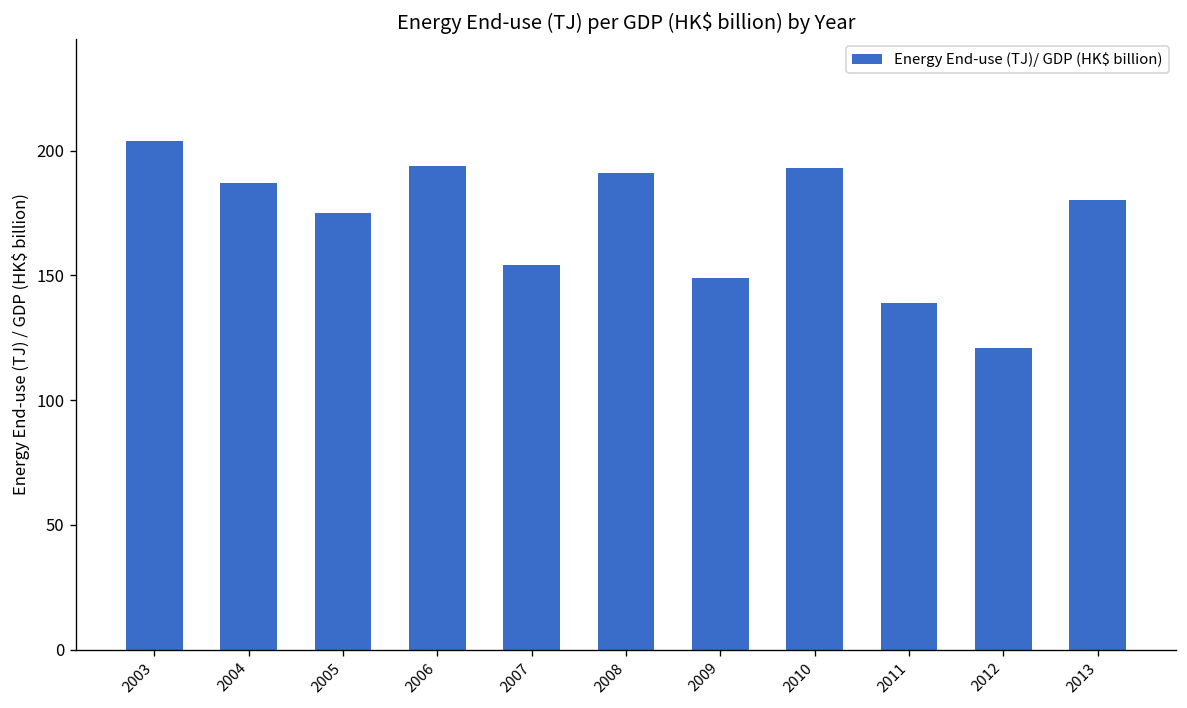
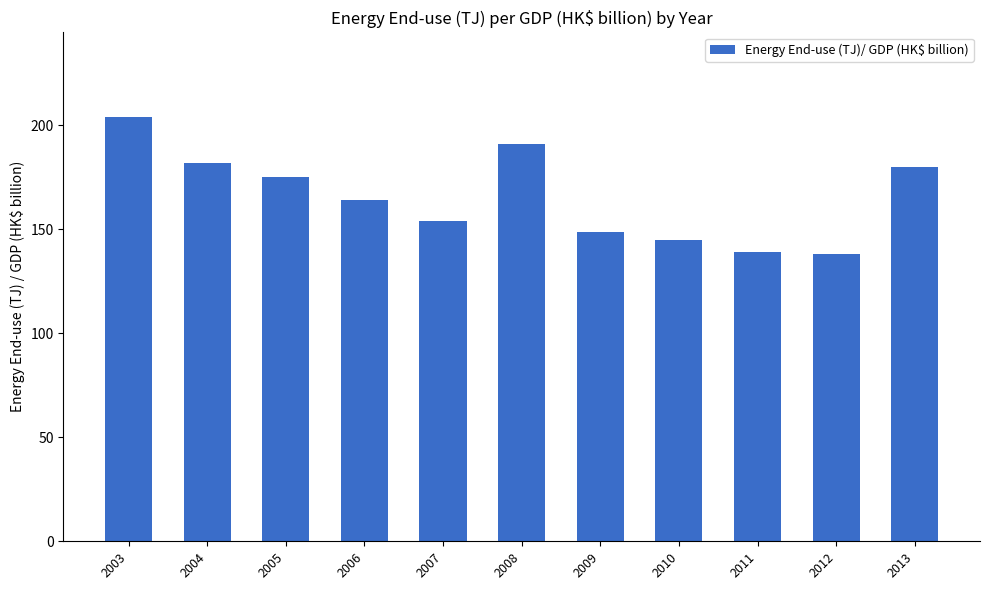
  {
    "2003": 204,
-   "2004": 187,
+   "2004": 182,
    "2005": 175,
-   "2006": 194,
+   "2006": 164,
    "2007": 154,
    "2008": 191,
    "2009": 149,
-   "2010": 193,
+   "2010": 145,
    "2011": 139,
-   "2012": 121,
+   "2012": 138,
    "2013": 180
  }
